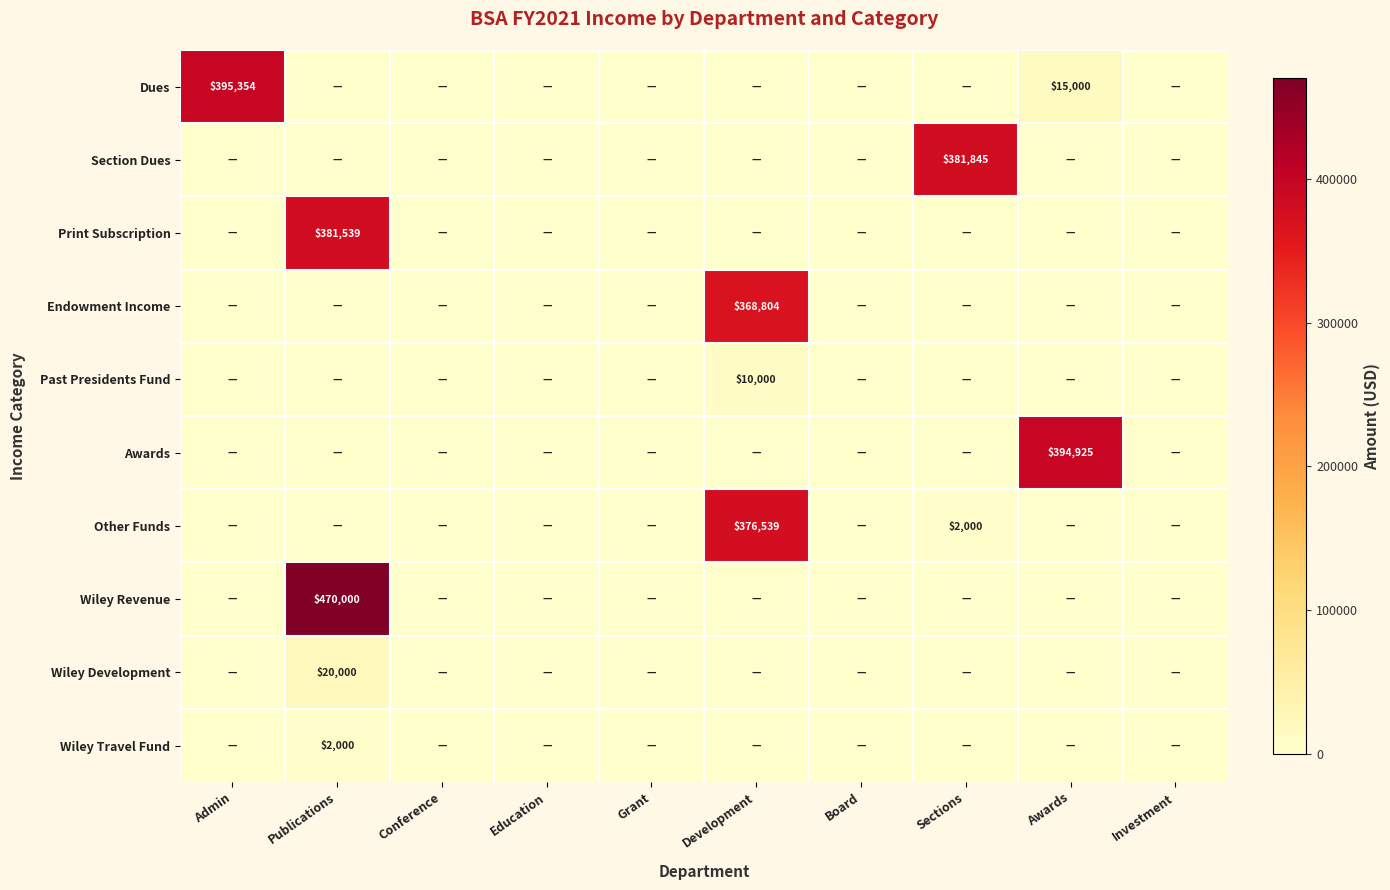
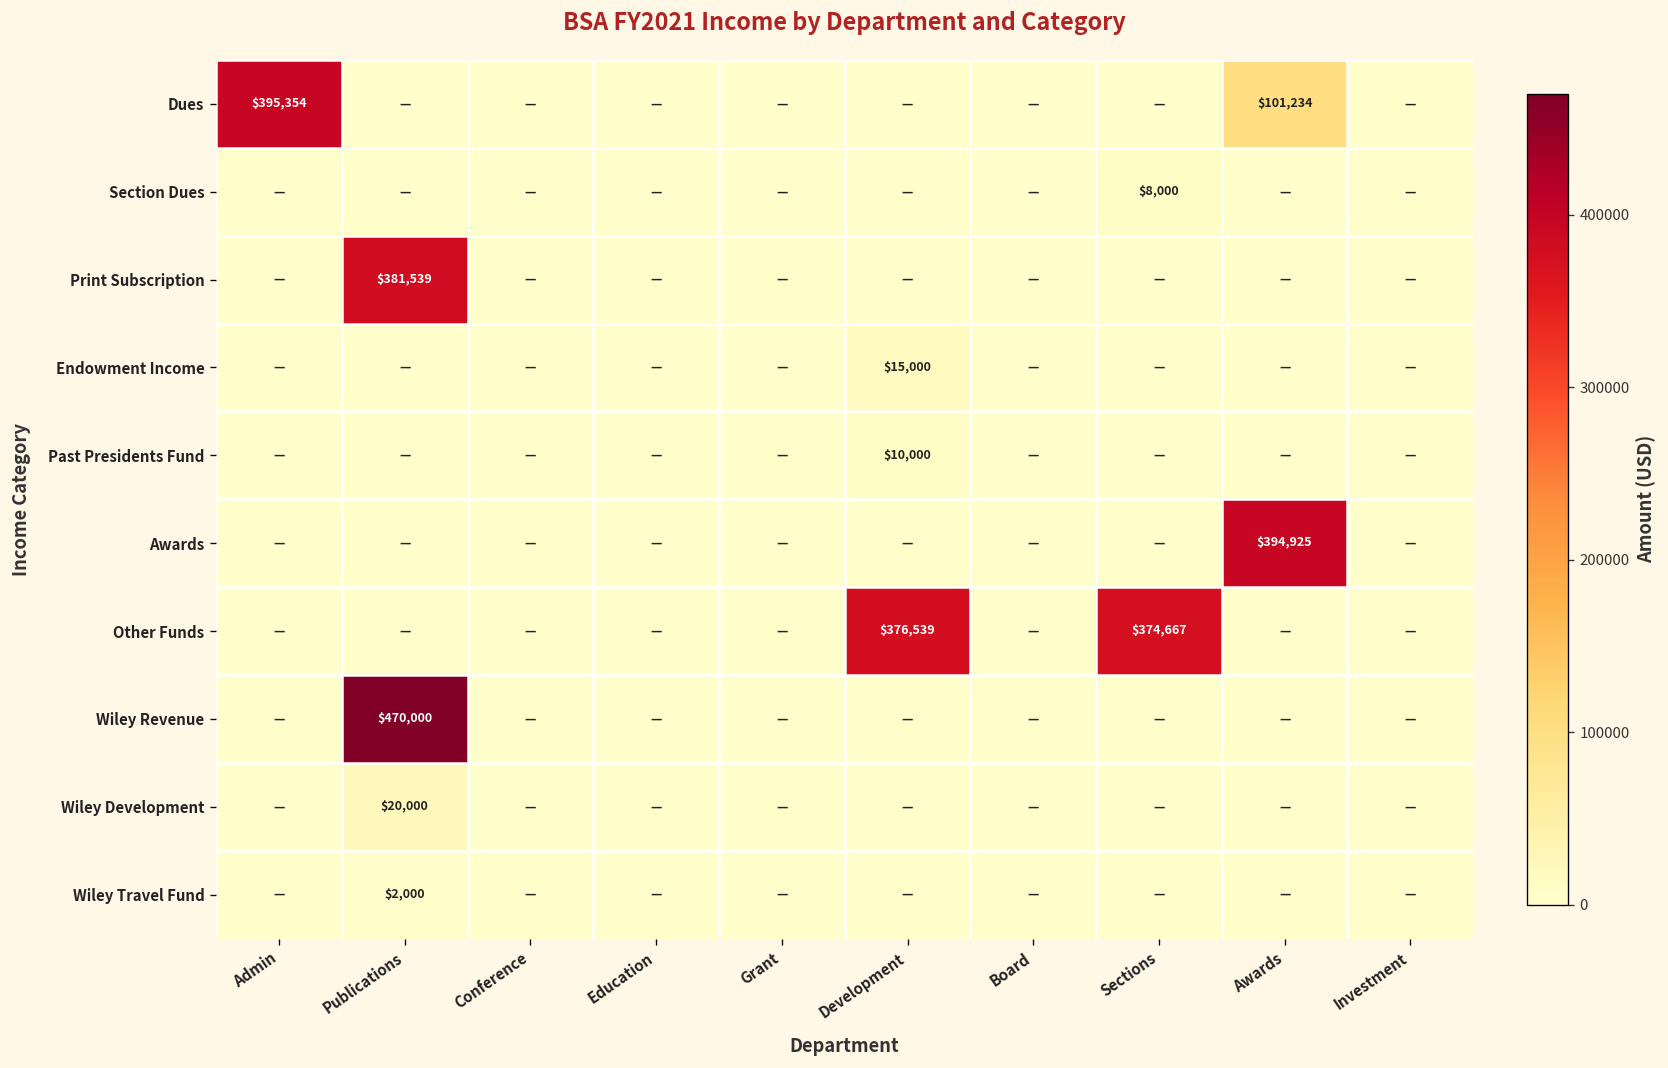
  {
    "Dues": {
      "Admin": "$395,354",
-     "Awards": "$15,000"
+     "Awards": "$101,234"
    },
    "Section Dues": {
-     "Sections": "$381,845"
+     "Sections": "$8,000"
    },
    "Print Subscription": {
      "Publications": "$381,539"
    },
    "Endowment Income": {
-     "Development": "$368,804"
+     "Development": "$15,000"
    },
    "Past Presidents Fund": {
      "Development": "$10,000"
    },
    "Awards": {
      "Awards": "$394,925"
    },
    "Other Funds": {
      "Development": "$376,539",
-     "Sections": "$2,000"
+     "Sections": "$374,667"
    },
    "Wiley Revenue": {
      "Publications": "$470,000"
    },
    "Wiley Development": {
      "Publications": "$20,000"
    },
    "Wiley Travel Fund": {
      "Publications": "$2,000"
    }
  }
